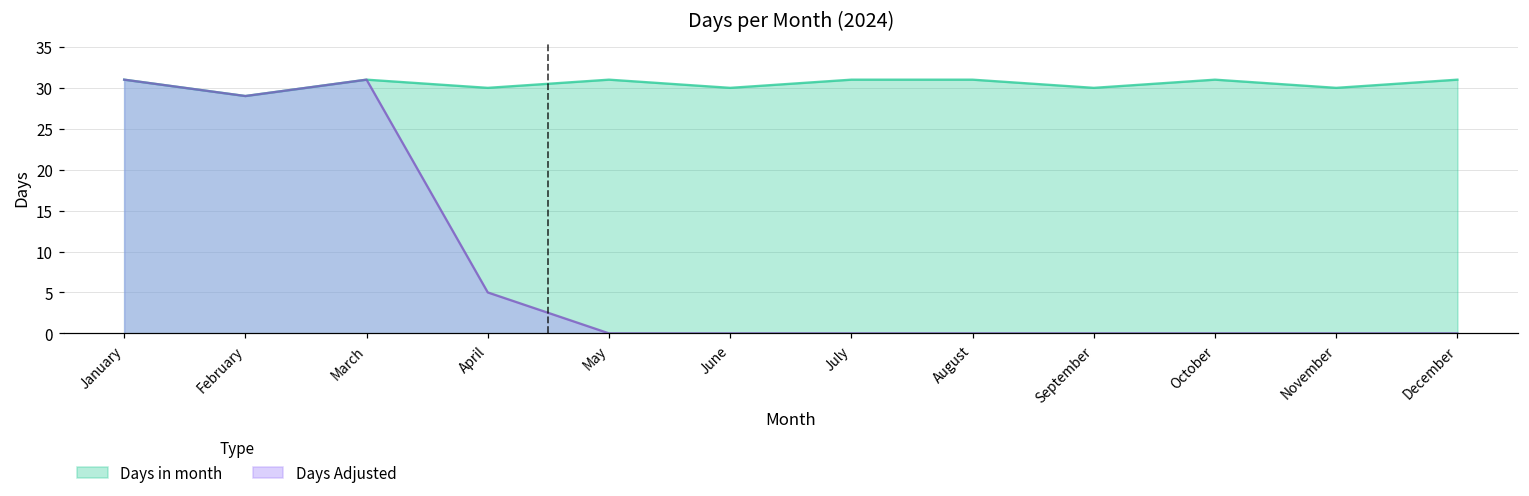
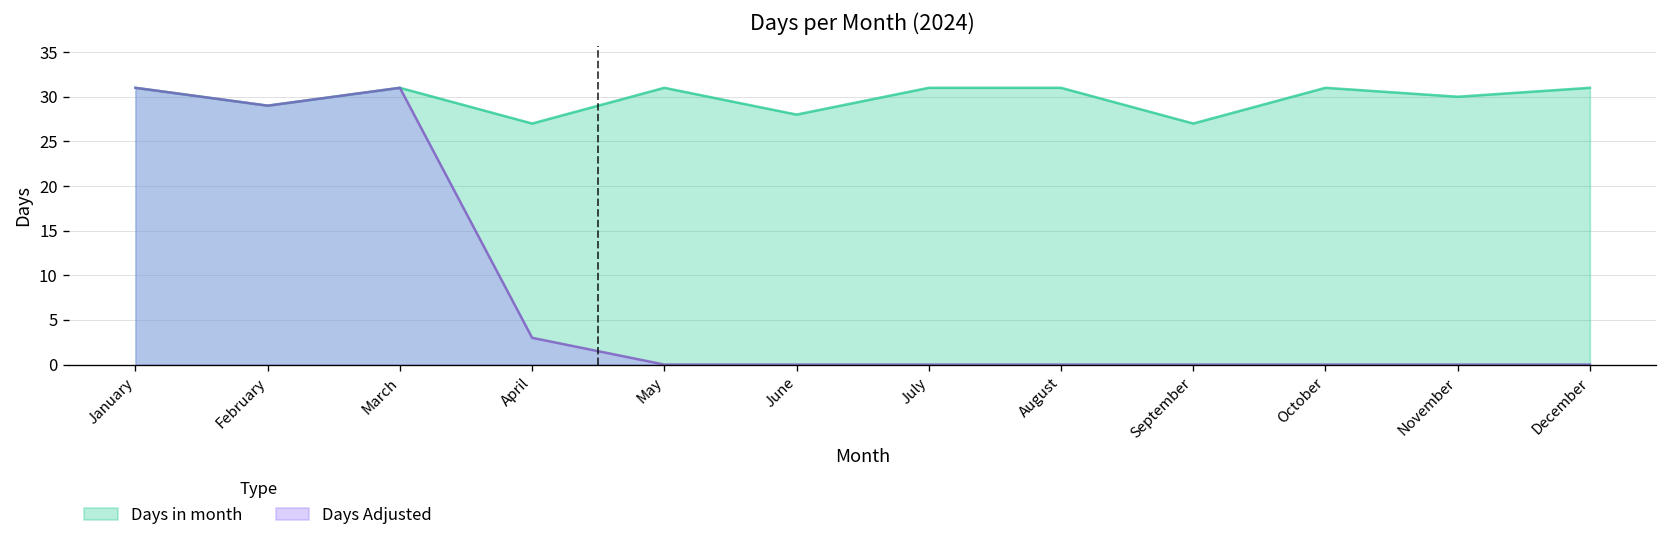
  {
    "Days in month": {
-     "April": 30,
+     "April": 27,
      "May": 31,
-     "June": 30,
+     "June": 28,
      "July": 31,
      "August": 31,
-     "September": 30,
+     "September": 27,
      "October": 31,
      "November": 30,
      "December": 31
    },
    "Days Adjusted": {
-     "April": 5,
+     "April": 3,
      "May": 0,
      "June": 0,
      "July": 0,
      "August": 0,
      "September": 0,
      "October": 0,
      "November": 0,
      "December": 0
    }
  }
